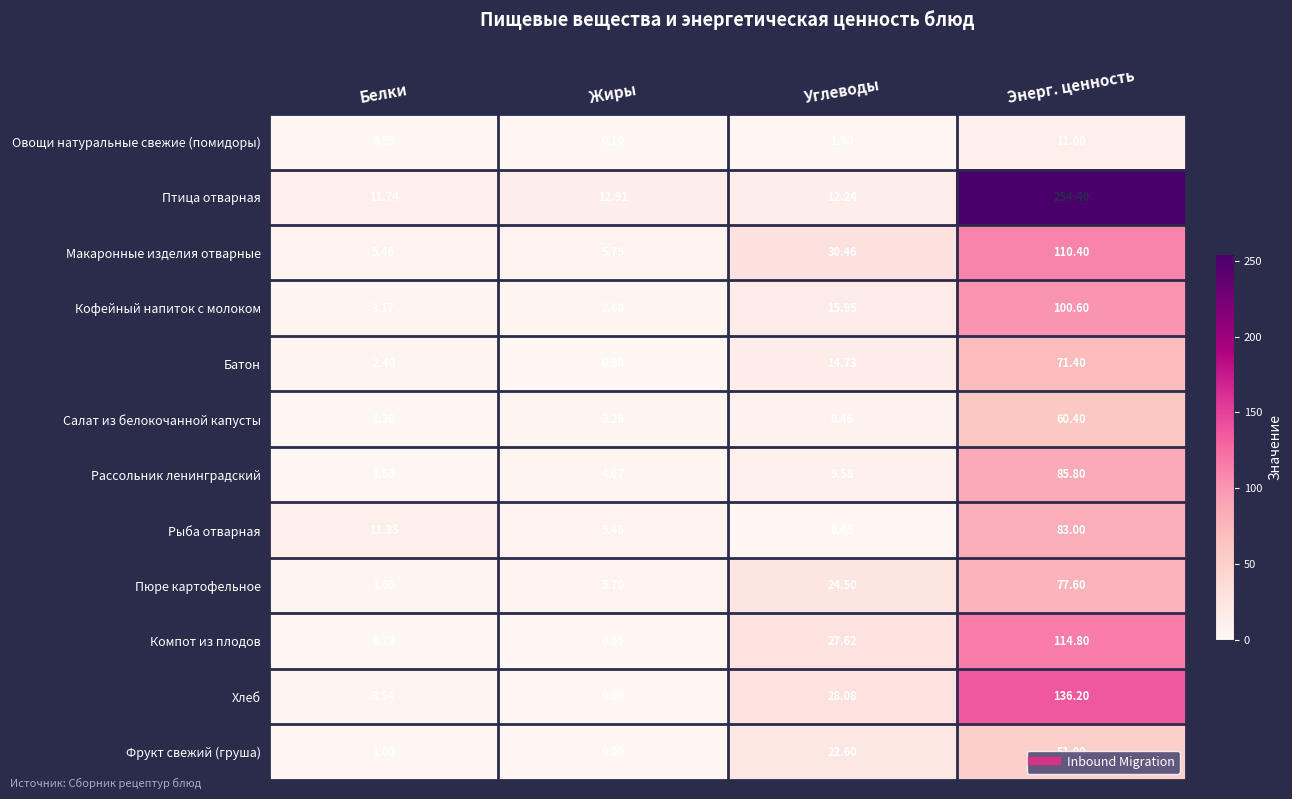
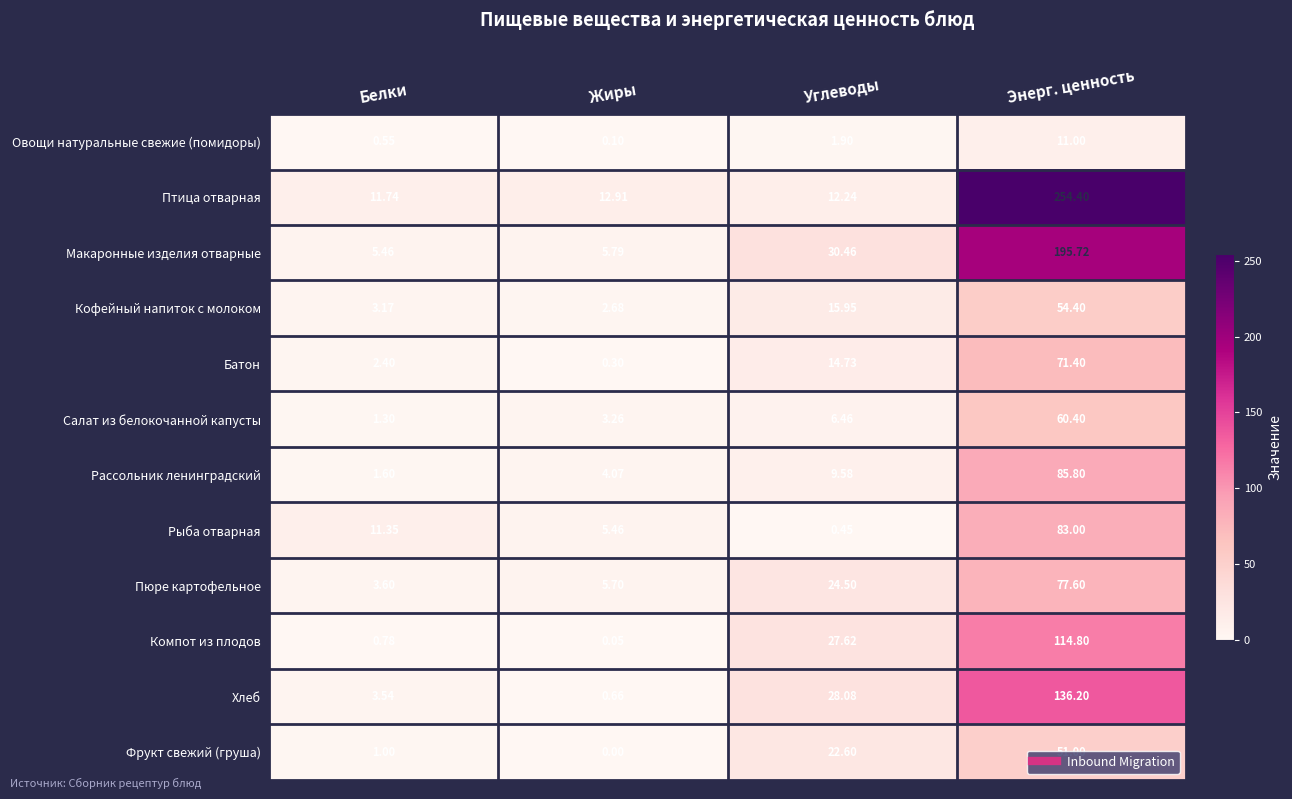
  {
    "Макаронные изделия отварные": {
-     "Энерг. ценность": 110.40
+     "Энерг. ценность": 195.72
    },
    "Кофейный напиток с молоком": {
-     "Энерг. ценность": 100.60
+     "Энерг. ценность": 54.40
    },
    "Батон": {
      "Энерг. ценность": 71.40
    },
    "Салат из белокочанной капусты": {
      "Энерг. ценность": 60.40
    },
    "Рассольник ленинградский": {
      "Энерг. ценность": 85.80
    },
    "Рыба отварная": {
      "Энерг. ценность": 83.00
    },
    "Пюре картофельное": {
      "Энерг. ценность": 77.60
    },
    "Компот из плодов": {
      "Энерг. ценность": 114.80
    },
    "Хлеб": {
      "Энерг. ценность": 136.20
    }
  }
